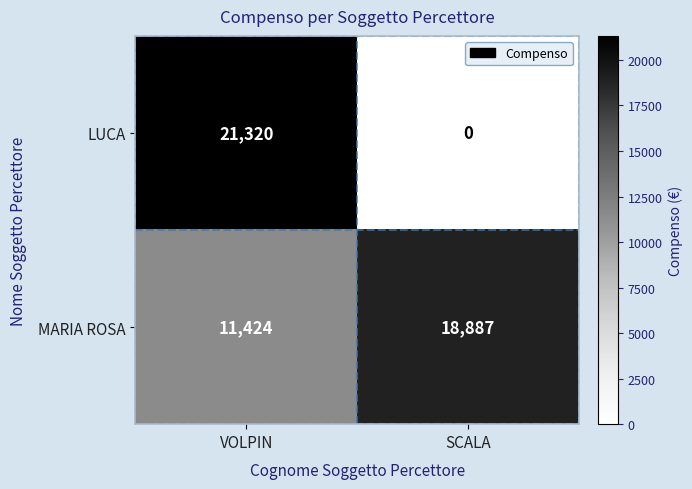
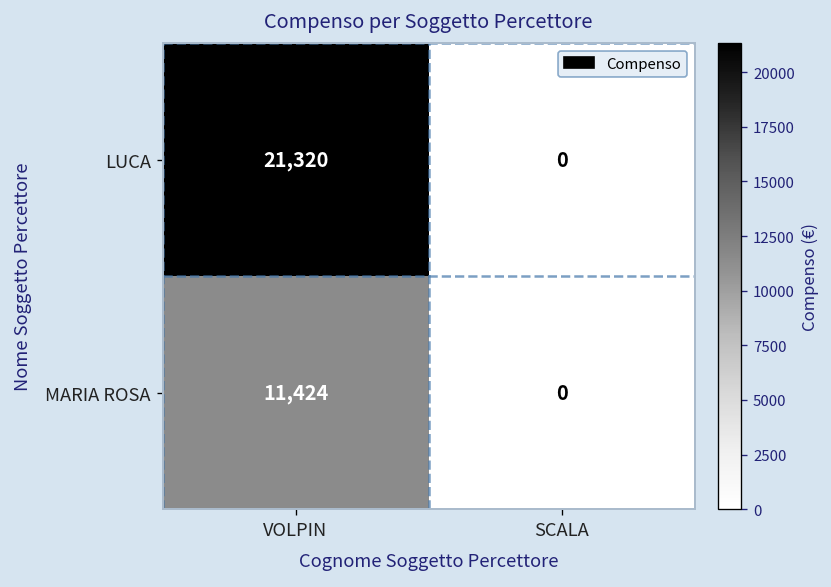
  {
    "LUCA": {
      "VOLPIN": "21,320",
      "SCALA": "0"
    },
    "MARIA ROSA": {
      "VOLPIN": "11,424",
-     "SCALA": "18,887"
+     "SCALA": "0"
    }
  }
